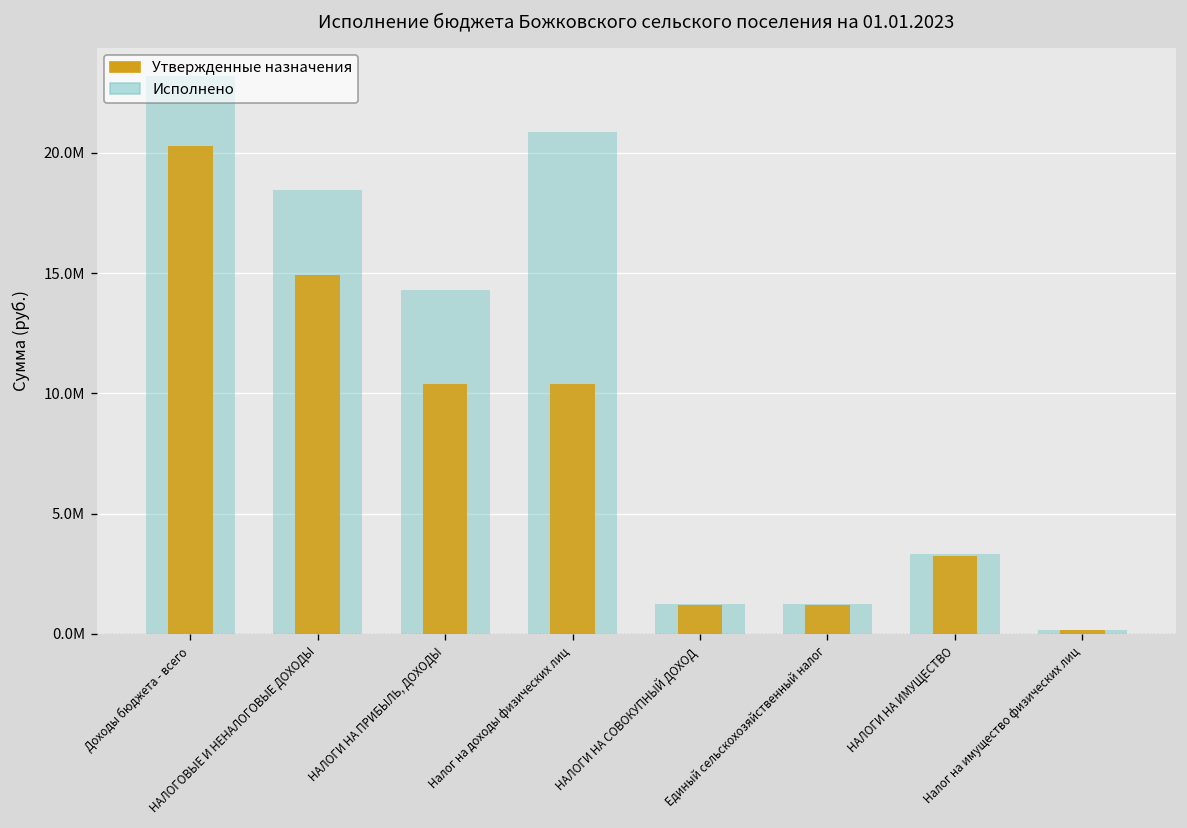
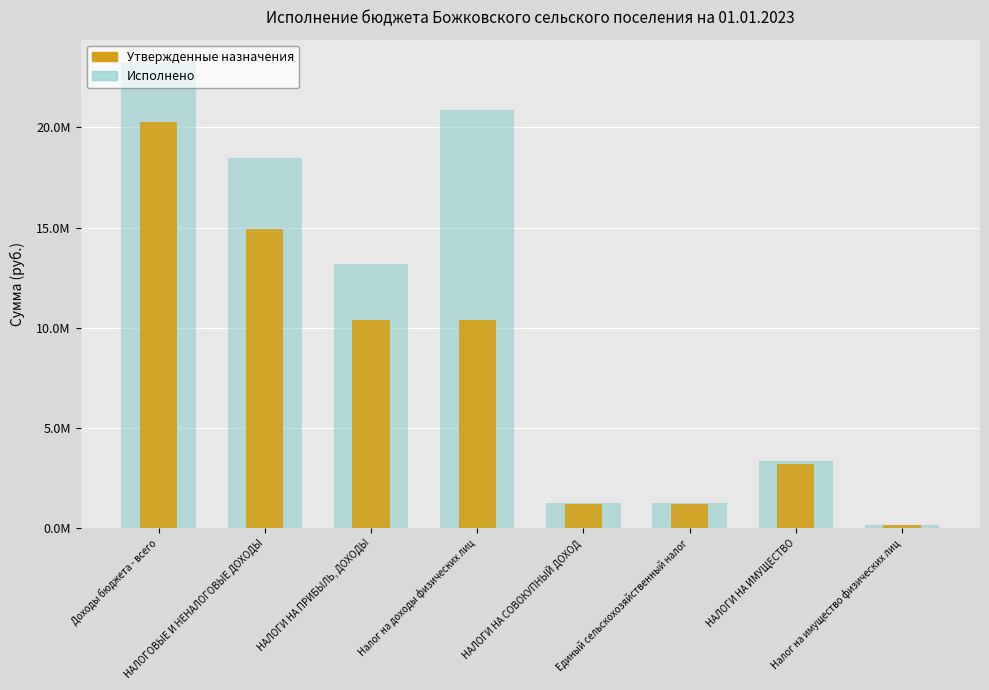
  {
    "Исполнено": {
      "НАЛОГОВЫЕ И НЕНАЛОГОВЫЕ ДОХОДЫ": 18500000,
-     "НАЛОГИ НА ПРИБЫЛЬ, ДОХОДЫ": 14300000,
+     "НАЛОГИ НА ПРИБЫЛЬ, ДОХОДЫ": 13200000,
      "Налог на доходы физических лиц": 20900000,
      "НАЛОГИ НА СОВОКУПНЫЙ ДОХОД": 1300000,
      "Единый сельскохозяйственный налог": 1300000,
      "НАЛОГИ НА ИМУЩЕСТВО": 3300000,
      "Налог на имущество физических лиц": 200000
    }
  }
